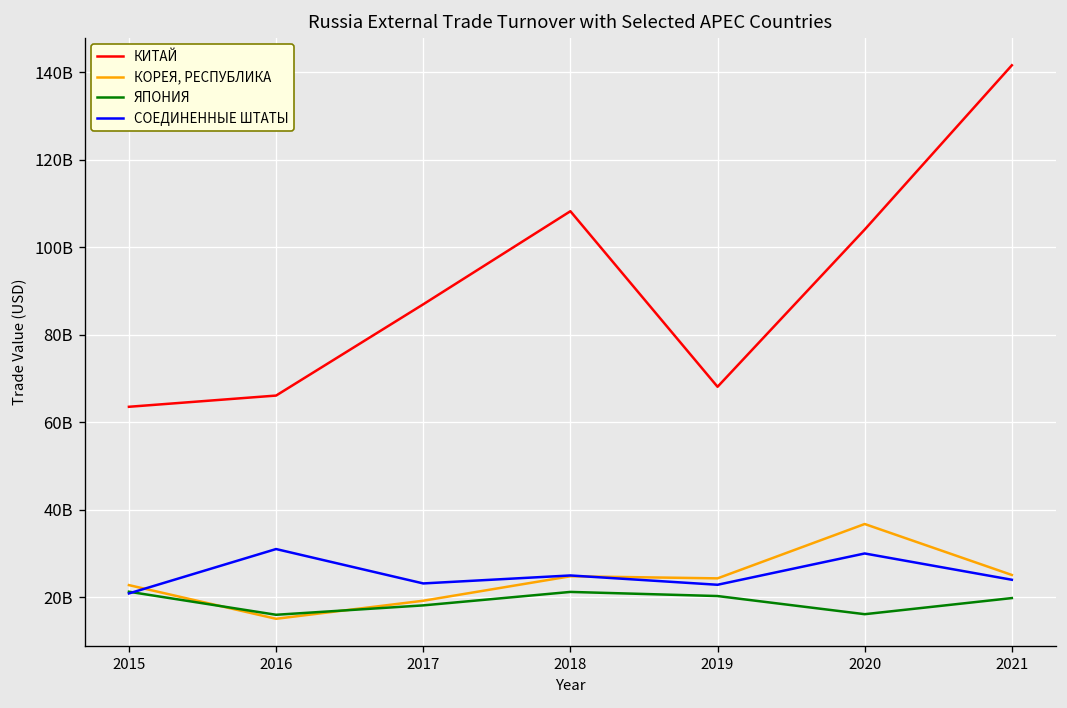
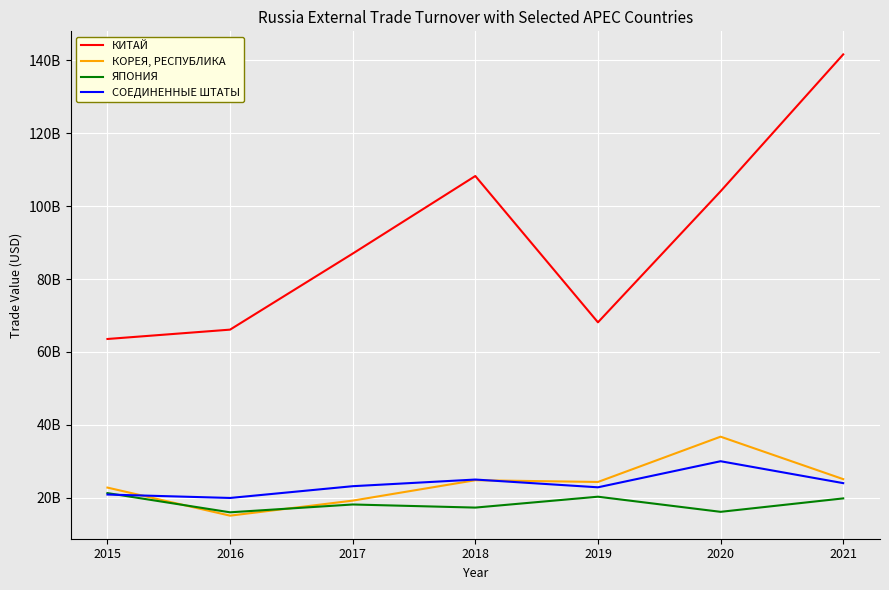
  {
    "КИТАЙ": {
      "2015": 64000000000,
      "2016": 66000000000,
      "2017": 87000000000,
      "2018": 108000000000,
      "2019": 68000000000,
      "2020": 104000000000,
      "2021": 142000000000
    },
    "КОРЕЯ, РЕСПУБЛИКА": {
      "2015": 23000000000,
      "2016": 15000000000,
      "2017": 19000000000,
      "2019": 24000000000,
      "2020": 37000000000,
      "2021": 25000000000
    },
    "ЯПОНИЯ": {
      "2016": 16000000000,
      "2017": 18000000000,
-     "2018": 21000000000,
+     "2018": 17000000000,
      "2019": 20000000000,
      "2020": 16000000000,
      "2021": 20000000000
    },
    "СОЕДИНЕННЫЕ ШТАТЫ": {
-     "2016": 31000000000,
+     "2016": 20000000000,
      "2017": 23000000000,
      "2019": 23000000000,
      "2020": 30000000000,
      "2021": 24000000000
    }
  }
